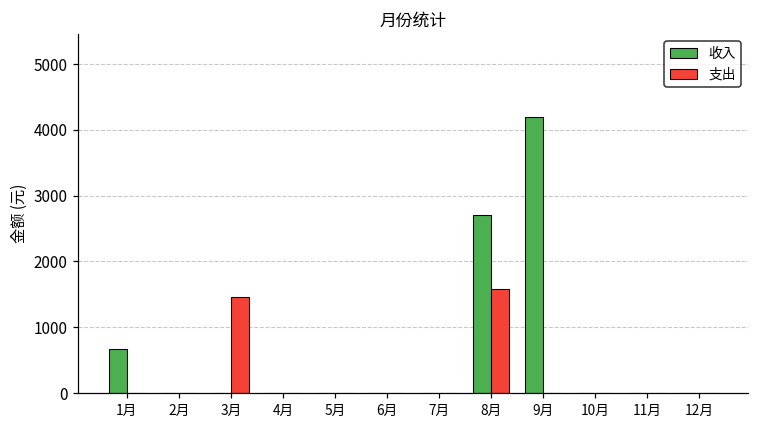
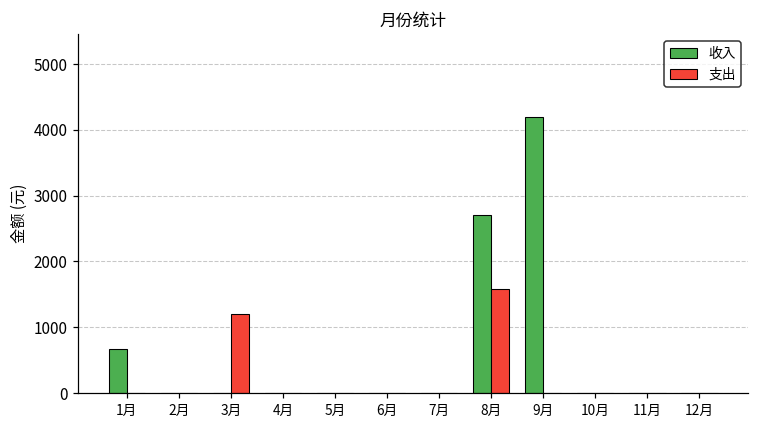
  {
    "收入": {
      "1月": 700,
      "2月": 0,
      "3月": 0,
      "4月": 0,
      "5月": 0,
      "6月": 0,
      "7月": 0,
      "8月": 2700,
      "9月": 4200,
      "10月": 0,
      "11月": 0,
      "12月": 0
    },
    "支出": {
      "1月": 0,
      "2月": 0,
-     "3月": 1500,
+     "3月": 1200,
      "4月": 0,
      "5月": 0,
      "6月": 0,
      "7月": 0,
      "8月": 1600,
      "9月": 0,
      "10月": 0,
      "11月": 0,
      "12月": 0
    }
  }
